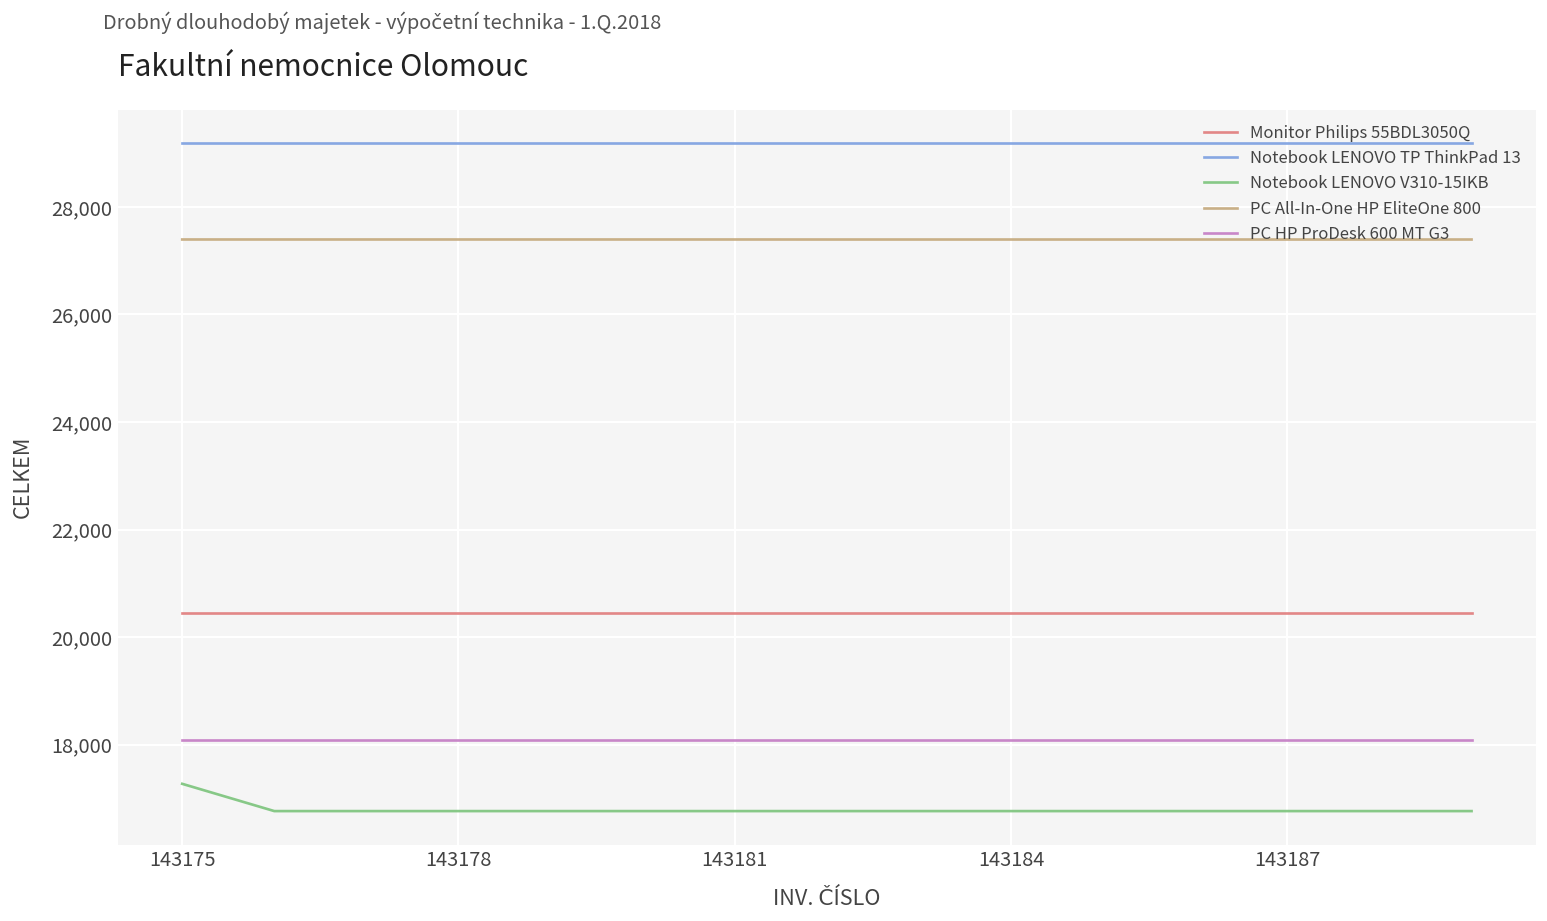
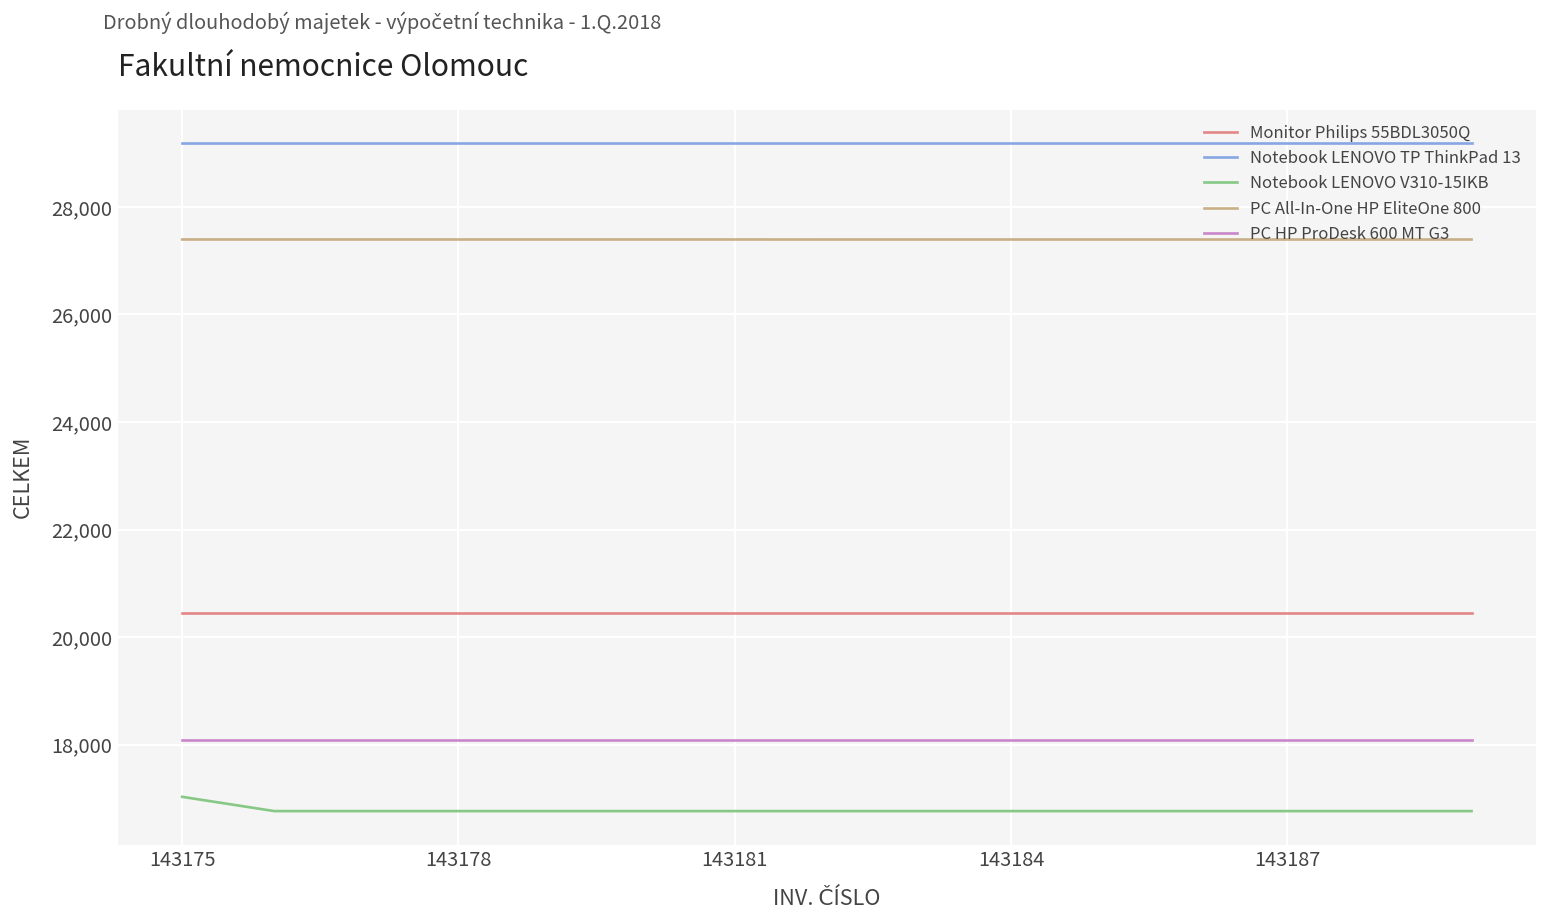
  {
    "Notebook LENOVO TP ThinkPad 13": {
      "143175": "29,200",
      "143178": "29,200",
      "143181": "29,200",
      "143184": "29,200",
      "143187": "29,200"
    },
    "Notebook LENOVO V310-15IKB": {
-     "143175": "17,300",
+     "143175": "17,000",
      "143178": "16,800",
      "143181": "16,800",
      "143184": "16,800",
      "143187": "16,800"
    },
    "PC HP ProDesk 600 MT G3": {
      "143175": "18,100",
      "143178": "18,100",
      "143181": "18,100",
      "143184": "18,100",
      "143187": "18,100"
    }
  }
